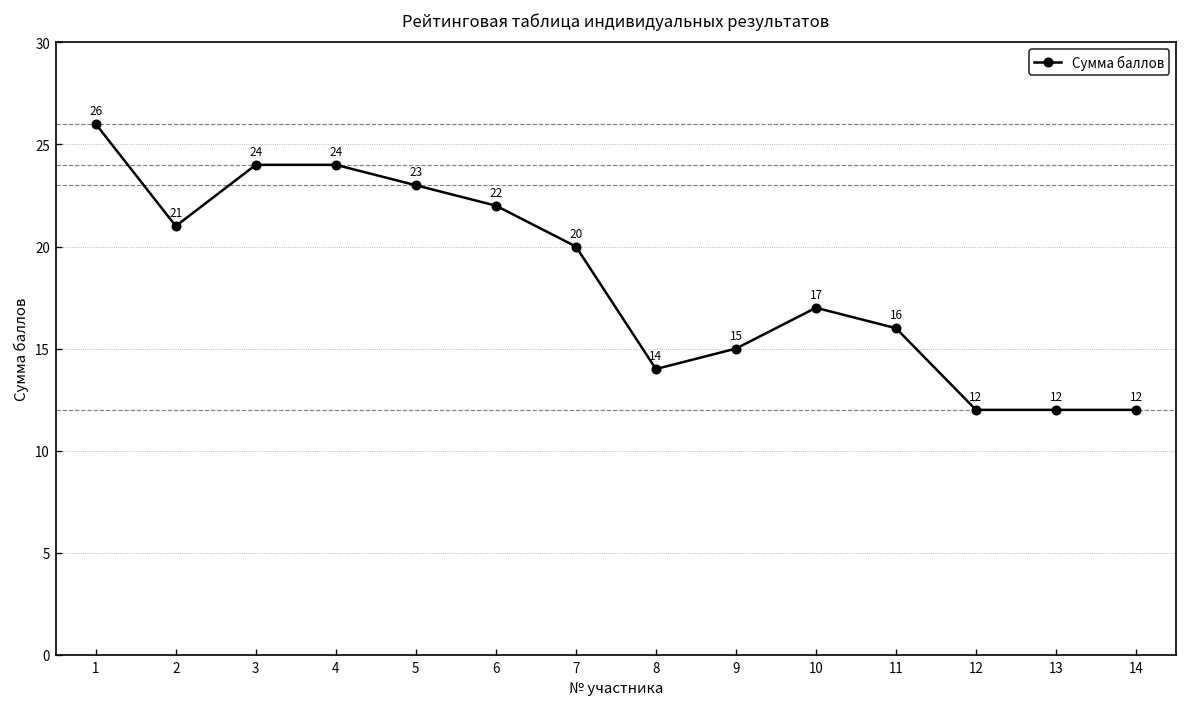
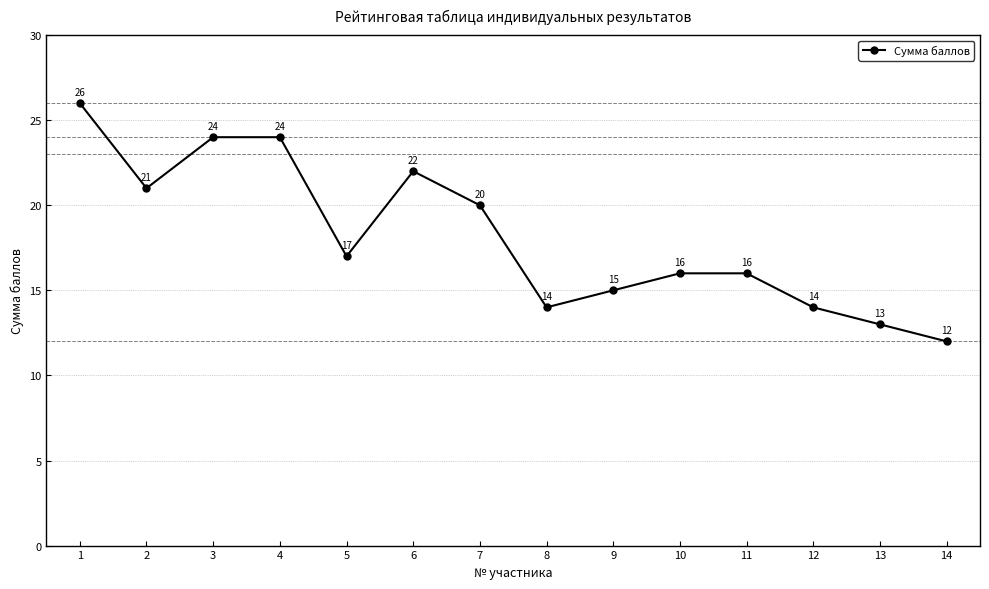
  {
    "1": 26,
    "2": 21,
    "3": 24,
    "4": 24,
-   "5": 23,
+   "5": 17,
    "6": 22,
    "7": 20,
    "8": 14,
    "9": 15,
-   "10": 17,
+   "10": 16,
    "11": 16,
-   "12": 12,
-   "13": 12,
+   "12": 14,
+   "13": 13,
    "14": 12
  }
